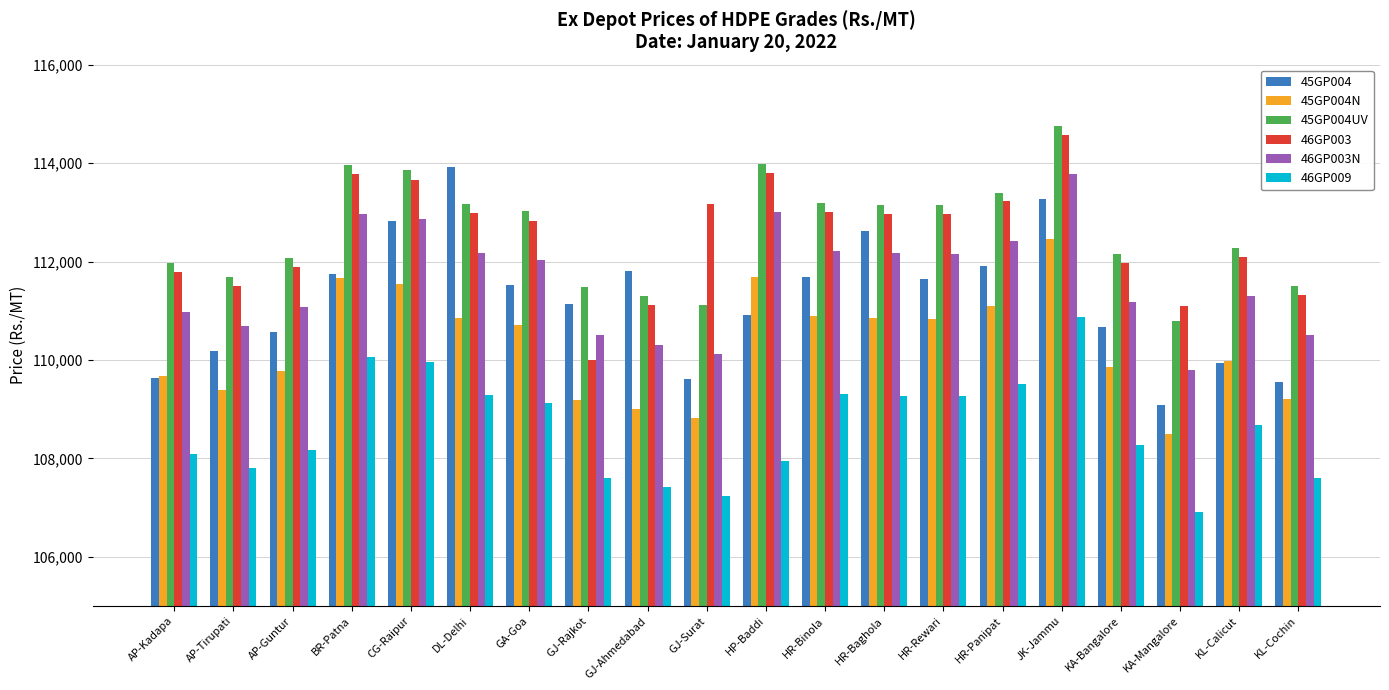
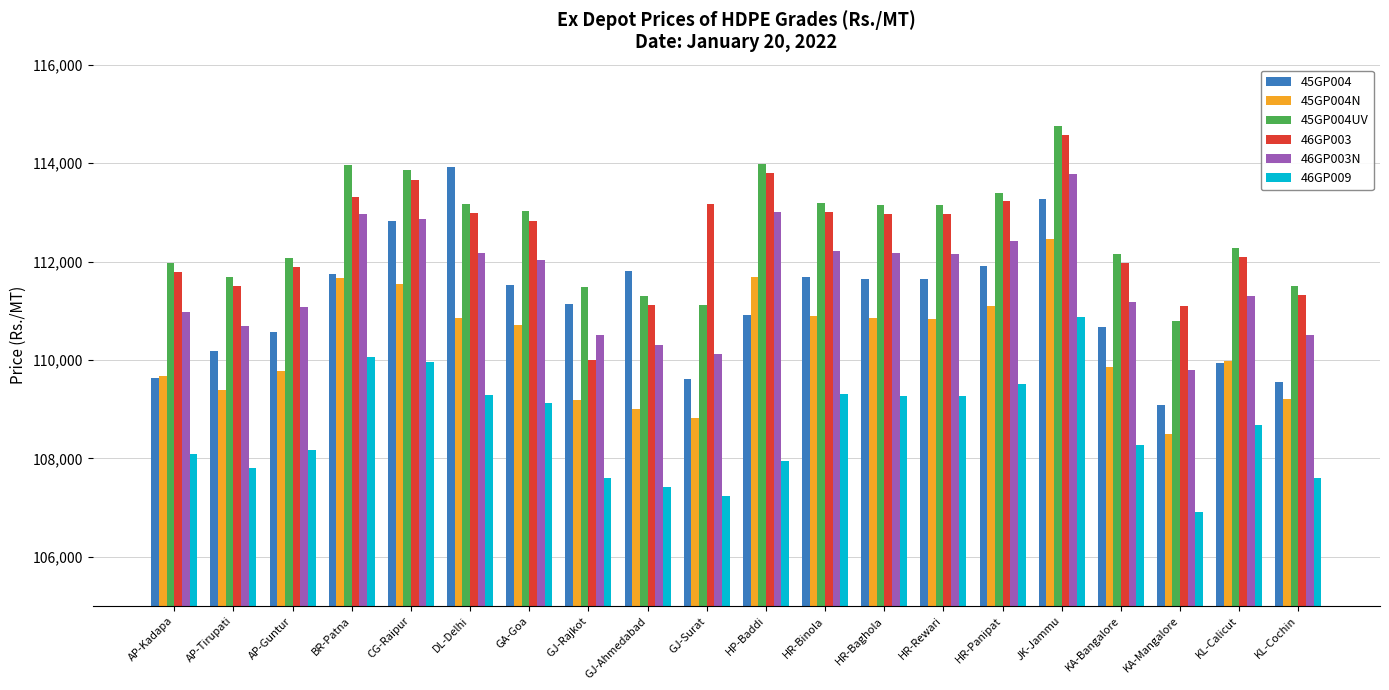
  {
    "45GP004": {
      "AP-Kadapa": "109,600",
      "AP-Tirupati": "110,200",
      "AP-Guntur": "110,600",
      "BR-Patna": "111,800",
      "CG-Raipur": "112,800",
      "DL-Delhi": "113,900",
      "GA-Goa": "111,500",
      "GJ-Rajkot": "111,100",
      "GJ-Ahmedabad": "111,800",
      "GJ-Surat": "109,600",
      "HP-Baddi": "110,900",
      "HR-Binola": "111,700",
-     "HR-Baghola": "112,600",
+     "HR-Baghola": "111,700",
      "HR-Rewari": "111,600",
      "HR-Panipat": "111,900",
      "JK-Jammu": "113,300",
      "KA-Bangalore": "110,700",
      "KA-Mangalore": "109,100",
      "KL-Calicut": "109,900",
      "KL-Cochin": "109,600"
    },
    "45GP004N": {
      "AP-Kadapa": "109,700",
      "AP-Tirupati": "109,400",
      "AP-Guntur": "109,800",
      "BR-Patna": "111,700",
      "CG-Raipur": "111,600",
      "DL-Delhi": "110,900",
      "GA-Goa": "110,700",
      "GJ-Rajkot": "109,200",
      "GJ-Ahmedabad": "109,000",
      "GJ-Surat": "108,800",
      "HP-Baddi": "111,700",
      "HR-Binola": "110,900",
      "HR-Baghola": "110,900",
      "HR-Rewari": "110,800",
      "HR-Panipat": "111,100",
      "JK-Jammu": "112,500",
      "KA-Bangalore": "109,900",
      "KA-Mangalore": "108,500",
      "KL-Calicut": "110,000",
      "KL-Cochin": "109,200"
    },
    "45GP004UV": {
      "AP-Kadapa": "112,000",
      "AP-Tirupati": "111,700",
      "AP-Guntur": "112,100",
      "BR-Patna": "114,000",
      "CG-Raipur": "113,900",
      "DL-Delhi": "113,200",
      "GA-Goa": "113,000",
      "GJ-Rajkot": "111,500",
      "GJ-Ahmedabad": "111,300",
      "GJ-Surat": "111,100",
      "HP-Baddi": "114,000",
      "HR-Binola": "113,200",
      "HR-Baghola": "113,200",
      "HR-Rewari": "113,100",
      "HR-Panipat": "113,400",
      "JK-Jammu": "114,800",
      "KA-Bangalore": "112,200",
      "KA-Mangalore": "110,800",
      "KL-Calicut": "112,300",
      "KL-Cochin": "111,500"
    },
    "46GP003": {
      "AP-Kadapa": "111,800",
      "AP-Tirupati": "111,500",
      "AP-Guntur": "111,900",
-     "BR-Patna": "113,800",
+     "BR-Patna": "113,300",
      "CG-Raipur": "113,700",
      "DL-Delhi": "113,000",
      "GA-Goa": "112,800",
      "GJ-Rajkot": "110,000",
      "GJ-Ahmedabad": "111,100",
      "GJ-Surat": "113,200",
      "HP-Baddi": "113,800",
      "HR-Binola": "113,000",
      "HR-Baghola": "113,000",
      "HR-Rewari": "113,000",
      "HR-Panipat": "113,200",
      "JK-Jammu": "114,600",
      "KA-Bangalore": "112,000",
      "KA-Mangalore": "111,100",
      "KL-Calicut": "112,100",
      "KL-Cochin": "111,300"
    },
    "46GP003N": {
      "AP-Kadapa": "111,000",
      "AP-Tirupati": "110,700",
      "AP-Guntur": "111,100",
      "BR-Patna": "113,000",
      "CG-Raipur": "112,900",
      "DL-Delhi": "112,200",
      "GA-Goa": "112,000",
      "GJ-Rajkot": "110,500",
      "GJ-Ahmedabad": "110,300",
      "GJ-Surat": "110,100",
      "HP-Baddi": "113,000",
      "HR-Binola": "112,200",
      "HR-Baghola": "112,200",
      "HR-Rewari": "112,200",
      "HR-Panipat": "112,400",
      "JK-Jammu": "113,800",
      "KA-Bangalore": "111,200",
      "KA-Mangalore": "109,800",
      "KL-Calicut": "111,300",
      "KL-Cochin": "110,500"
    },
    "46GP009": {
      "AP-Kadapa": "108,100",
      "AP-Tirupati": "107,800",
      "AP-Guntur": "108,200",
      "BR-Patna": "110,100",
      "CG-Raipur": "110,000",
      "DL-Delhi": "109,300",
      "GA-Goa": "109,100",
      "GJ-Rajkot": "107,600",
      "GJ-Ahmedabad": "107,400",
      "GJ-Surat": "107,200",
      "HP-Baddi": "107,900",
      "HR-Binola": "109,300",
      "HR-Baghola": "109,300",
      "HR-Rewari": "109,300",
      "HR-Panipat": "109,500",
      "JK-Jammu": "110,900",
      "KA-Bangalore": "108,300",
      "KA-Mangalore": "106,900",
      "KL-Calicut": "108,700",
      "KL-Cochin": "107,600"
    }
  }
